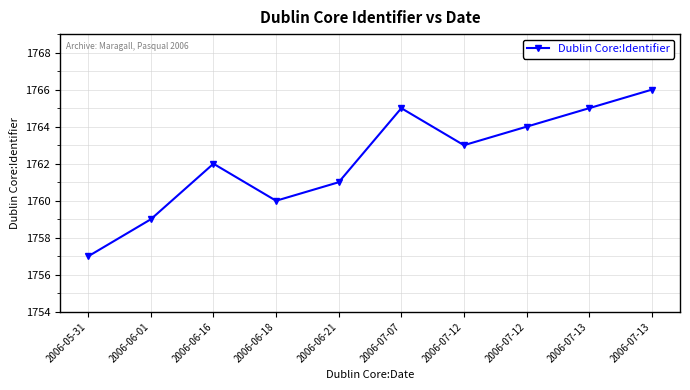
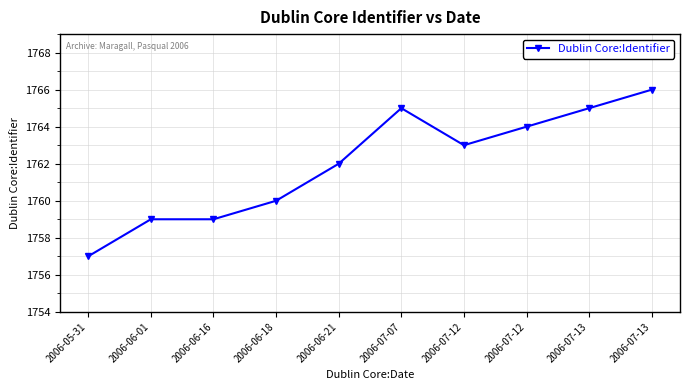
  {
    "2006-05-31": 1757,
    "2006-06-01": 1759,
-   "2006-06-16": 1762,
+   "2006-06-16": 1759,
    "2006-06-18": 1760,
-   "2006-06-21": 1761,
+   "2006-06-21": 1762,
    "2006-07-07": 1765
  }
